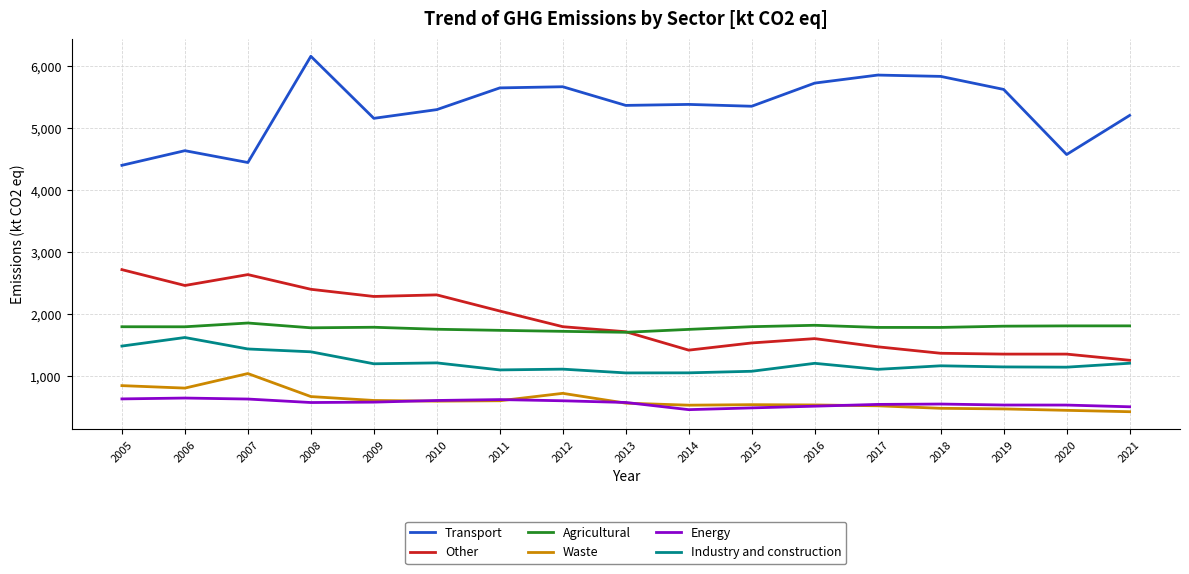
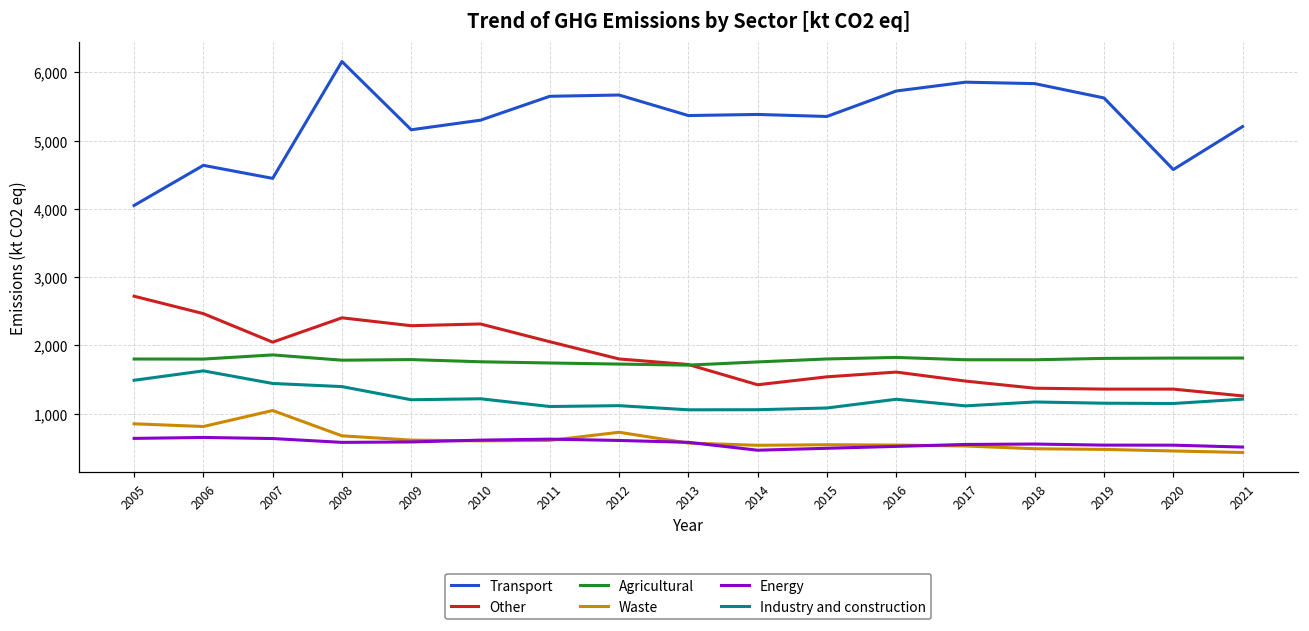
  {
    "Transport": {
-     "2005": "4,400",
+     "2005": "4,000",
      "2006": "4,600",
      "2007": "4,400",
      "2008": "6,200",
      "2009": "5,200",
      "2010": "5,300",
      "2011": "5,600",
      "2012": "5,700",
      "2013": "5,400",
      "2014": "5,400",
      "2015": "5,400",
      "2016": "5,700",
      "2017": "5,900",
      "2018": "5,800",
      "2019": "5,600",
      "2020": "4,600",
      "2021": "5,200"
    },
    "Other": {
      "2005": "2,700",
      "2006": "2,500",
-     "2007": "2,600",
+     "2007": "2,000",
      "2008": "2,400",
      "2009": "2,300",
      "2010": "2,300",
      "2011": "2,100",
      "2012": "1,800",
      "2014": "1,400",
      "2015": "1,500",
      "2016": "1,600",
      "2017": "1,500",
      "2018": "1,400",
      "2019": "1,400",
      "2020": "1,400",
      "2021": "1,300"
    },
    "Agricultural": {
      "2005": "1,800",
      "2006": "1,800",
      "2007": "1,900",
      "2008": "1,800",
      "2009": "1,800",
      "2010": "1,800",
      "2011": "1,700",
      "2012": "1,700",
      "2014": "1,800",
      "2015": "1,800",
      "2016": "1,800",
      "2017": "1,800",
      "2018": "1,800",
      "2019": "1,800",
      "2020": "1,800",
      "2021": "1,800"
    },
    "Waste": {
      "2005": "800",
      "2006": "800",
      "2007": "1,000",
      "2008": "700",
      "2012": "700",
      "2014": "500",
      "2015": "500",
      "2018": "500",
      "2019": "500",
      "2020": "500",
      "2021": "400"
    },
    "Energy": {
      "2005": "600",
      "2006": "600",
      "2007": "600",
      "2008": "600",
      "2012": "600",
      "2014": "500",
      "2015": "500",
      "2018": "600",
      "2019": "500",
      "2020": "500",
      "2021": "500"
    },
    "Industry and construction": {
      "2005": "1,500",
      "2006": "1,600",
      "2007": "1,400",
      "2008": "1,400",
      "2009": "1,200",
      "2010": "1,200",
      "2011": "1,100",
      "2012": "1,100",
      "2013": "1,100",
      "2014": "1,100",
      "2015": "1,100",
      "2016": "1,200",
      "2017": "1,100",
      "2018": "1,200",
      "2019": "1,200",
      "2020": "1,100",
      "2021": "1,200"
    }
  }
